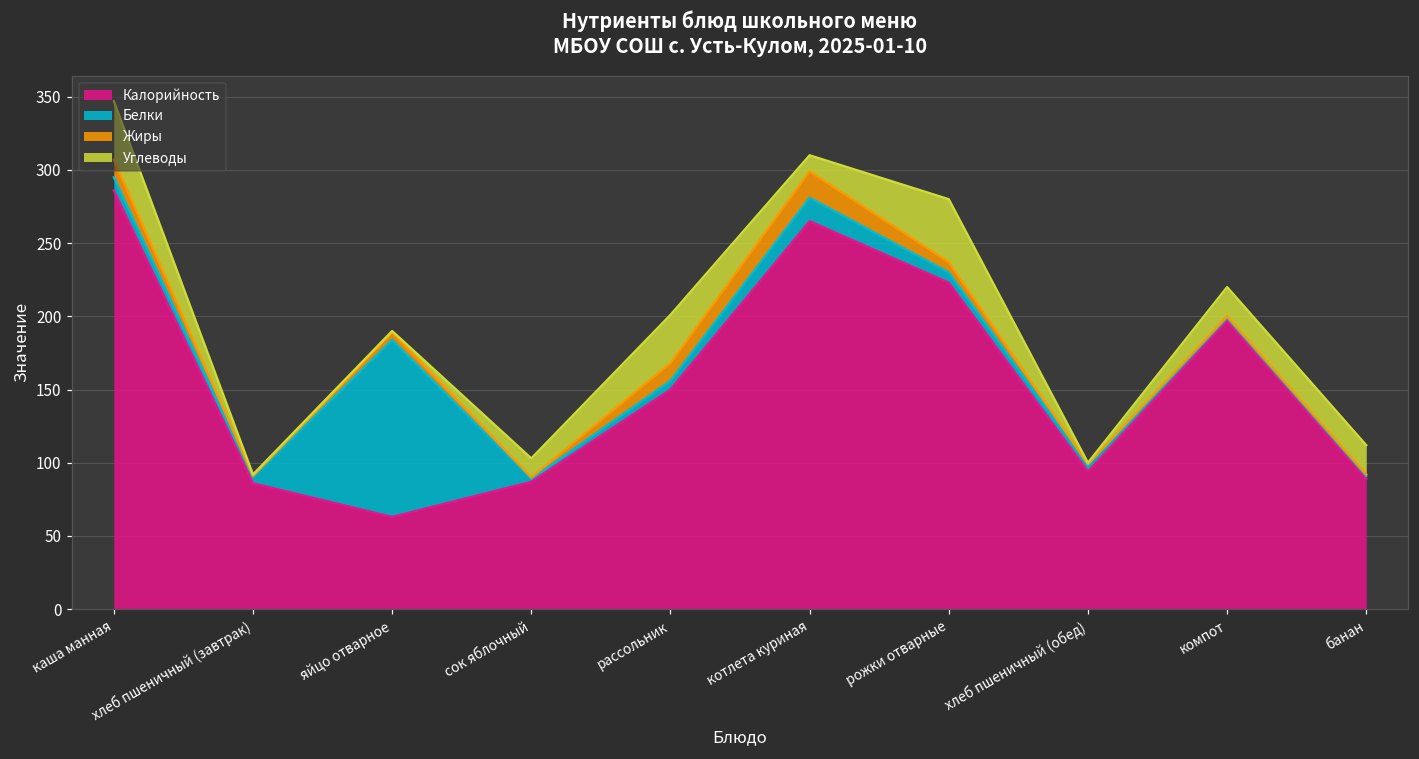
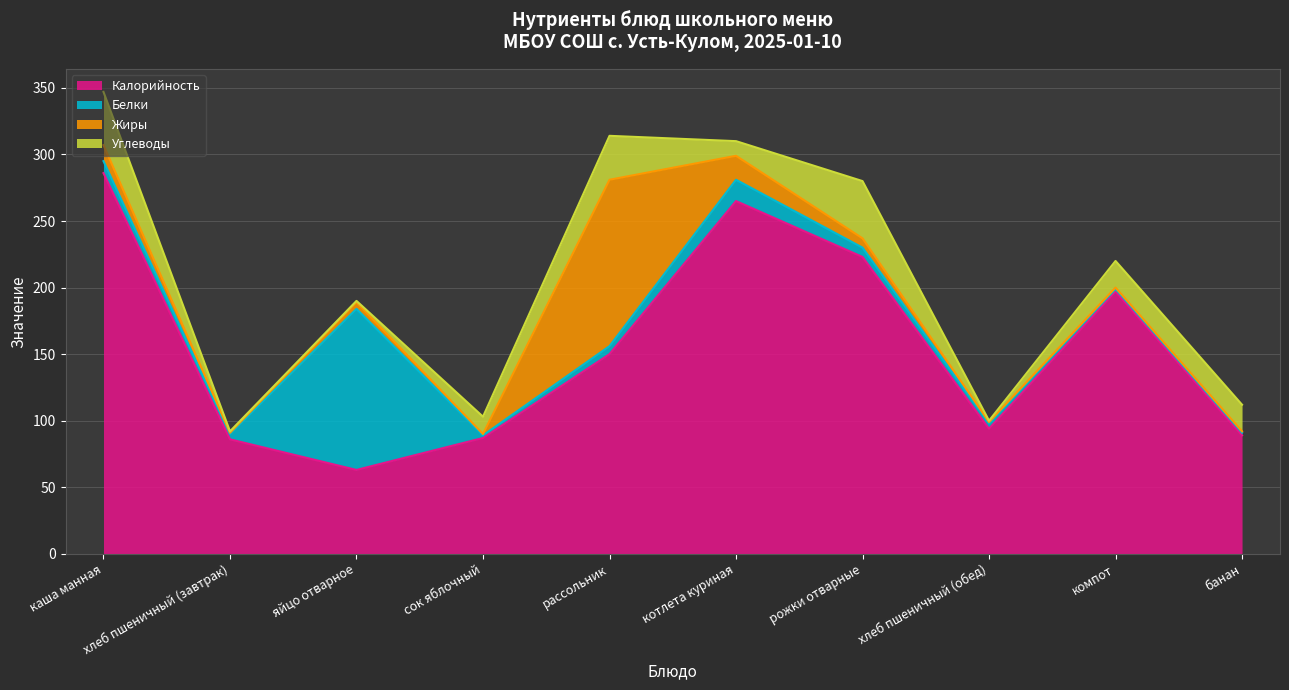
  {
    "Калорийность": {
      "каша манная": 286,
      "хлеб пшеничный (завтрак)": 86,
      "яйцо отварное": 63,
      "сок яблочный": 87,
      "рассольник": 150,
      "котлета куриная": 265,
      "рожки отварные": 223,
      "хлеб пшеничный (обед)": 94,
      "компот": 197,
      "банан": 89
    },
    "Белки": {
      "каша манная": 9,
      "яйцо отварное": 121,
      "рассольник": 6,
      "котлета куриная": 16,
      "рожки отварные": 7
    },
    "Жиры": {
-     "рассольник": 12,
+     "рассольник": 125,
      "котлета куриная": 18,
      "рожки отварные": 7
    },
    "Углеводы": {
      "сок яблочный": 13,
      "рассольник": 33,
      "котлета куриная": 11,
      "рожки отварные": 43,
      "компот": 20,
      "банан": 20
    }
  }
